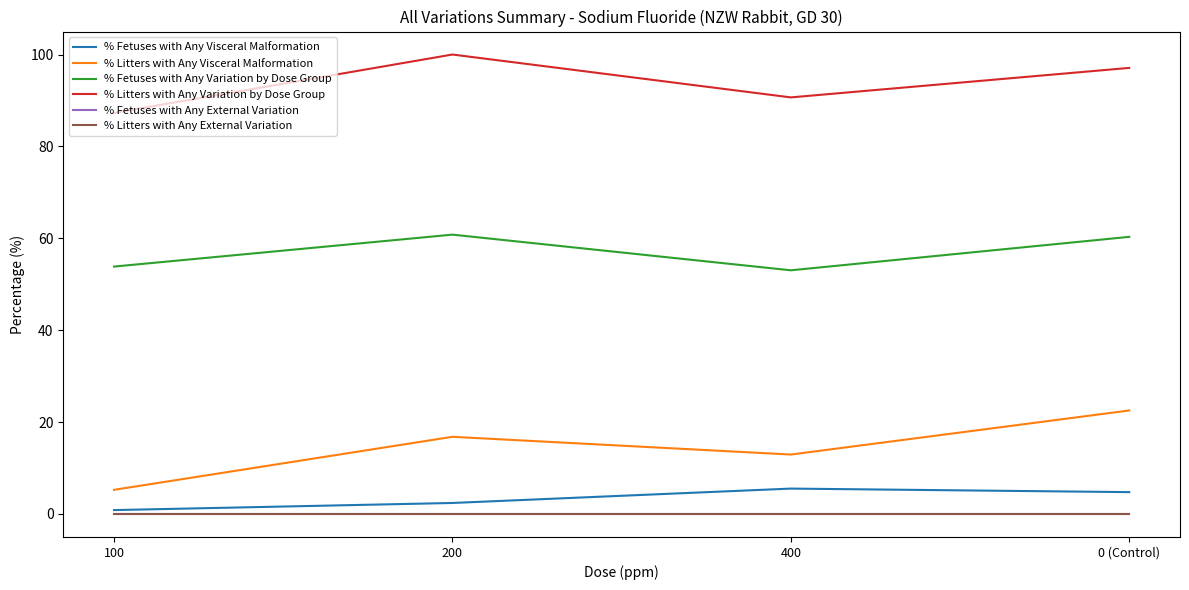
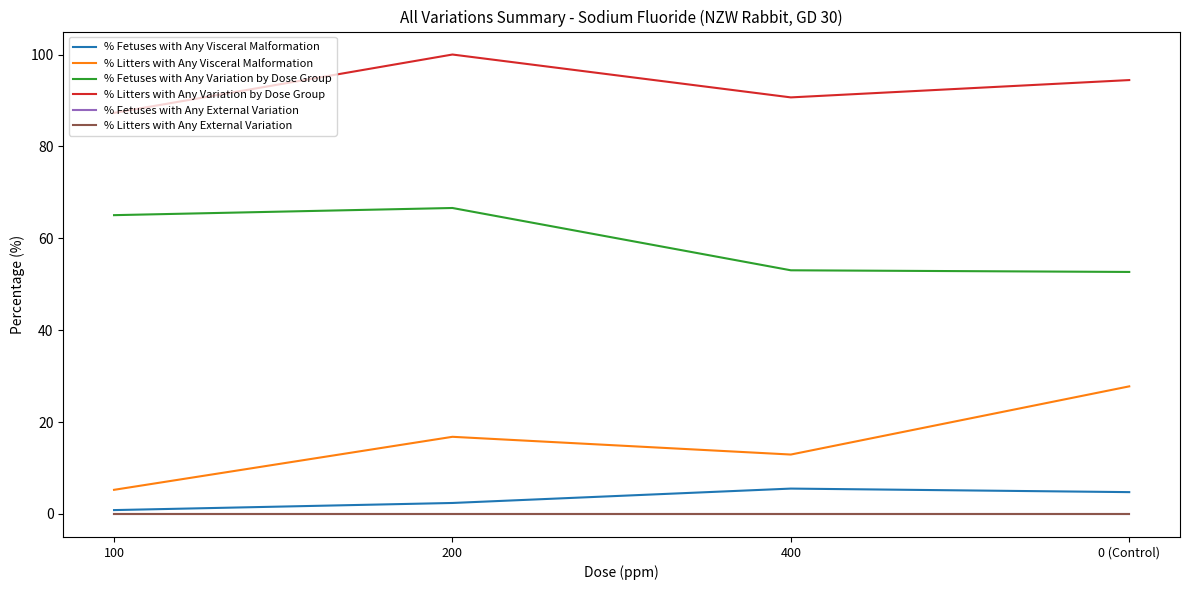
  {
    "% Fetuses with Any Visceral Malformation": {
      "100": 1,
      "200": 2,
      "400": 6,
      "0 (Control)": 5
    },
    "% Litters with Any Visceral Malformation": {
      "100": 5,
      "200": 17,
      "400": 13,
-     "0 (Control)": 23
+     "0 (Control)": 28
    },
    "% Fetuses with Any Variation by Dose Group": {
-     "100": 54,
-     "200": 61,
+     "100": 65,
+     "200": 67,
      "400": 53,
-     "0 (Control)": 60
+     "0 (Control)": 53
    },
    "% Litters with Any Variation by Dose Group": {
      "200": 100,
      "400": 91,
-     "0 (Control)": 97
+     "0 (Control)": 94
    },
    "% Litters with Any External Variation": {
      "100": 0,
      "200": 0,
      "400": 0,
      "0 (Control)": 0
    }
  }
